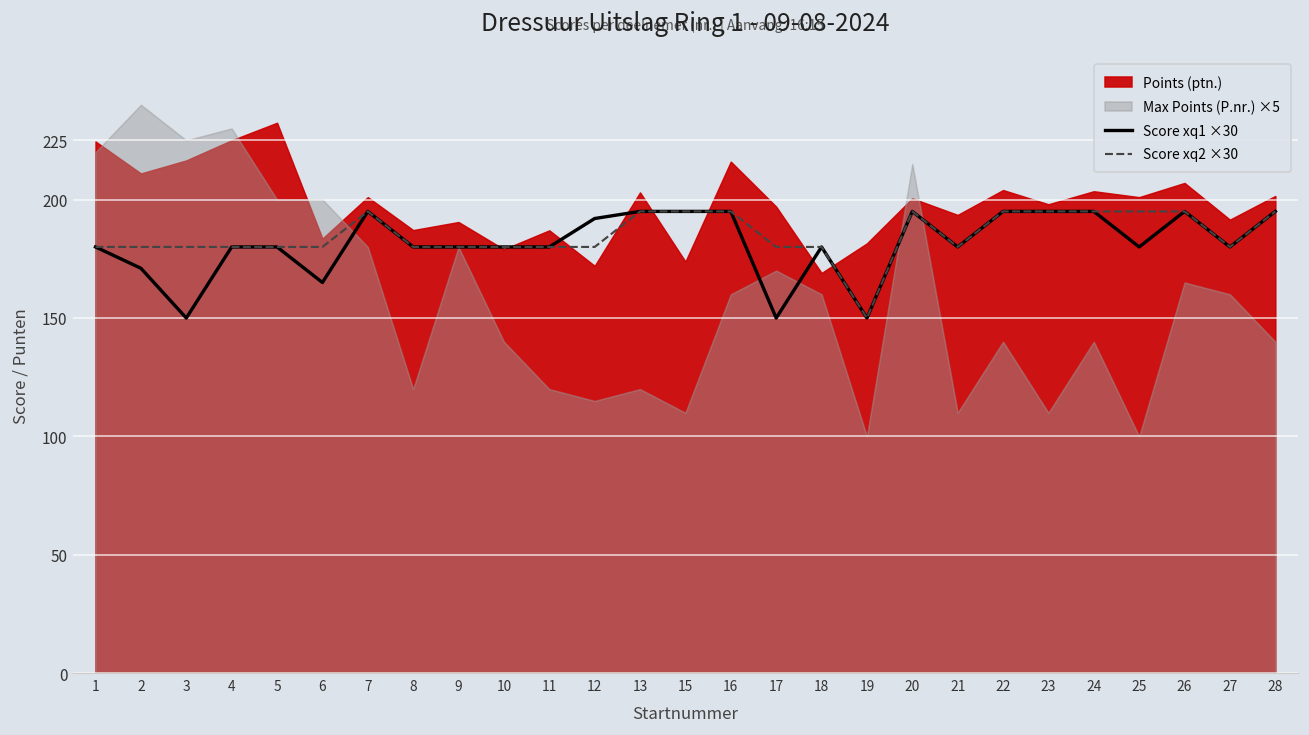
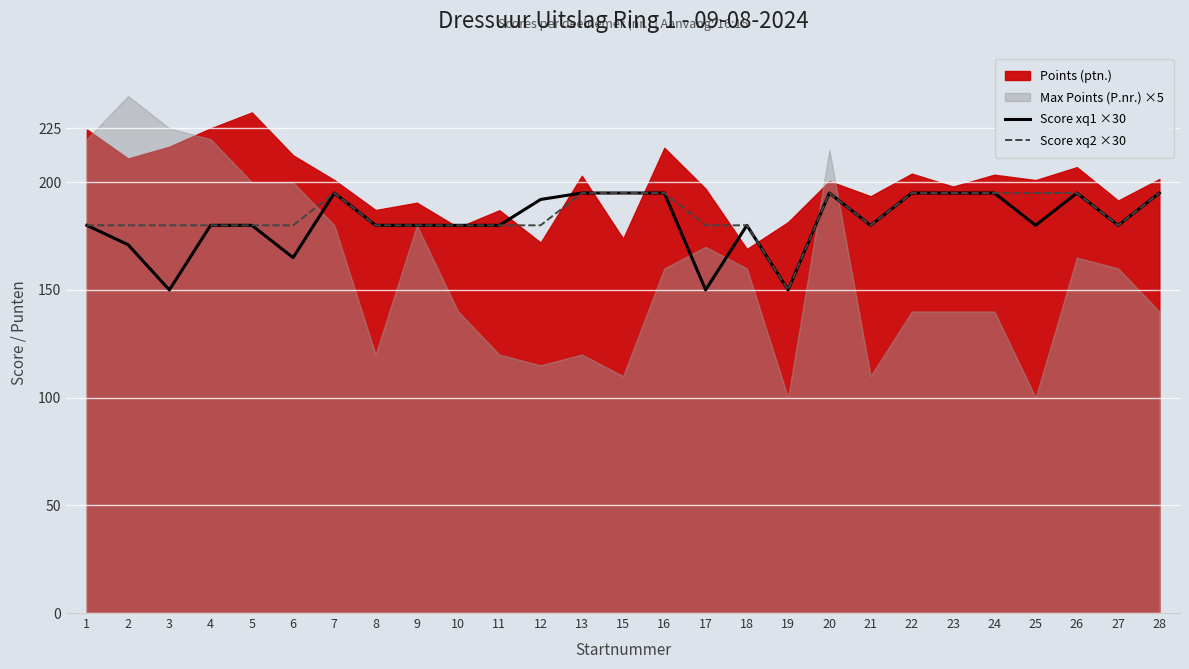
  {
    "Points (ptn.)": {
      "1": 225,
      "2": 211,
      "3": 217,
      "4": 225,
      "5": 232,
-     "6": 184,
+     "6": 213,
      "7": 201,
      "8": 187,
      "9": 191,
      "11": 187,
      "12": 172,
      "13": 203,
      "15": 174,
      "16": 216,
      "17": 197,
      "18": 169,
      "19": 182,
      "20": 201,
      "21": 194,
      "22": 204,
      "23": 198,
      "24": 204,
      "25": 201,
      "26": 207,
      "27": 192,
      "28": 202
    },
    "Score xq1 ×30": {
      "2": 171,
      "3": 150,
      "6": 165,
      "12": 192,
      "17": 150,
      "25": 180
    },
    "Max Points (P.nr.) ×5": {
      "1": 220,
      "2": 240,
      "3": 225,
-     "4": 230,
+     "4": 220,
      "5": 200,
      "6": 200,
      "7": 180,
      "8": 120,
      "10": 140,
      "11": 120,
      "12": 115,
      "13": 120,
      "15": 110,
      "16": 160,
      "17": 170,
      "18": 160,
      "19": 100,
      "20": 215,
      "21": 110,
      "22": 140,
-     "23": 110,
+     "23": 140,
      "24": 140,
      "25": 100,
      "26": 165,
      "27": 160,
      "28": 140
    },
    "Score xq2 ×30": {
      "2": 180,
      "3": 180,
      "6": 180,
      "12": 180,
      "17": 180,
      "25": 195
    }
  }
